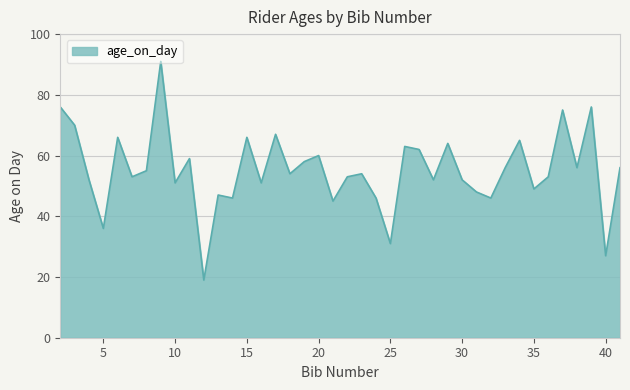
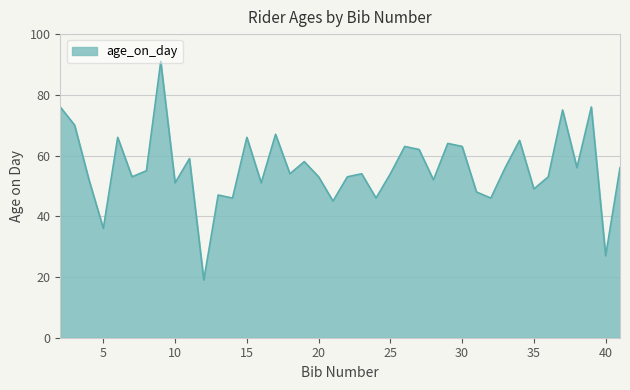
  {
    "5": 36,
    "10": 51,
    "15": 66,
-   "20": 60,
-   "25": 31,
-   "30": 52,
+   "20": 53,
+   "25": 54,
+   "30": 63,
    "35": 49,
    "40": 27
  }
